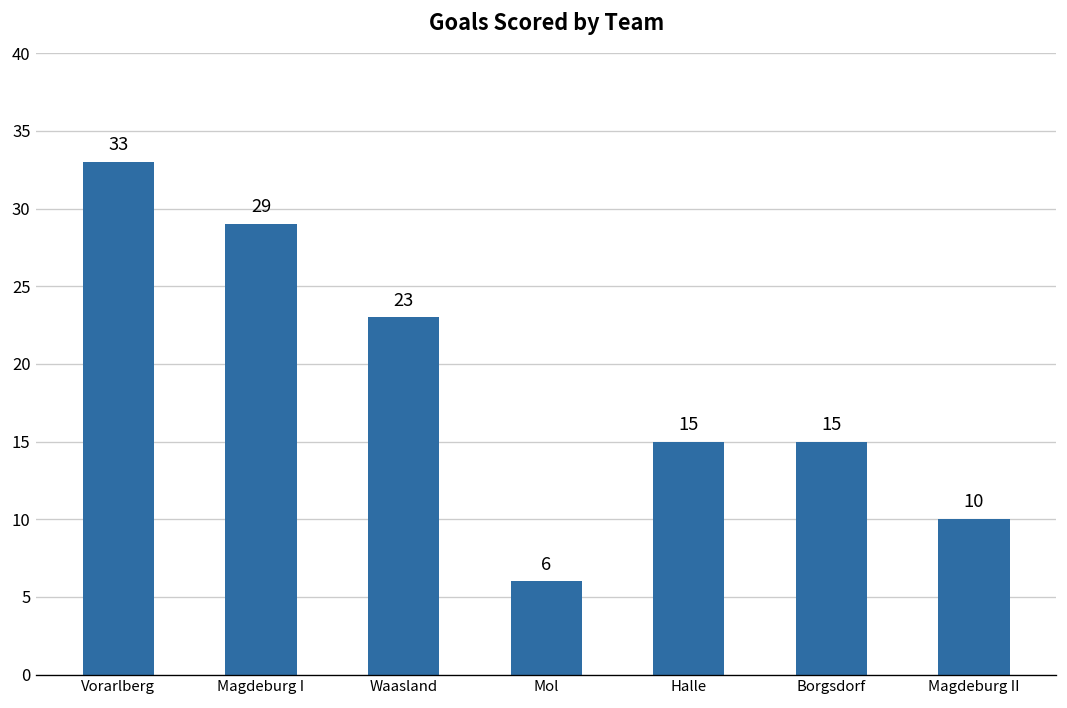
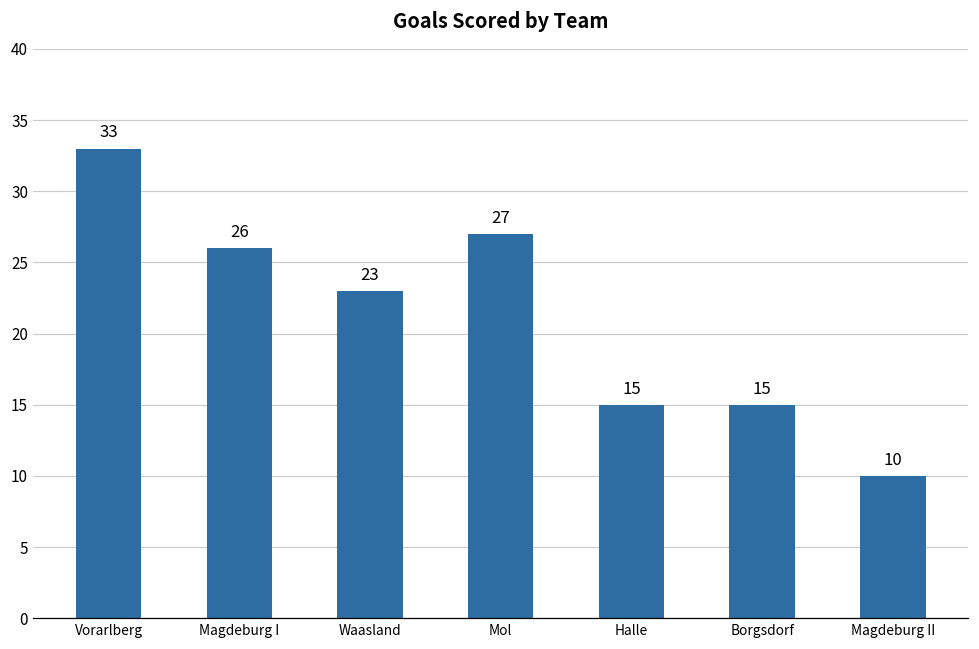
  {
    "Vorarlberg": 33,
-   "Magdeburg I": 29,
+   "Magdeburg I": 26,
    "Waasland": 23,
-   "Mol": 6,
+   "Mol": 27,
    "Halle": 15,
    "Borgsdorf": 15,
    "Magdeburg II": 10
  }
